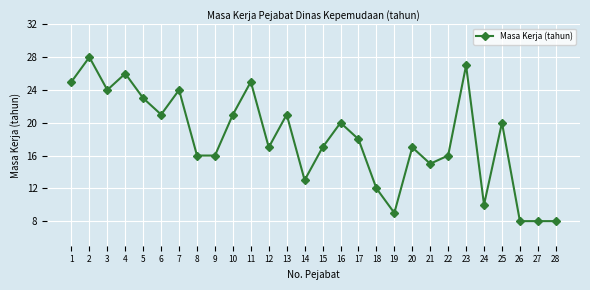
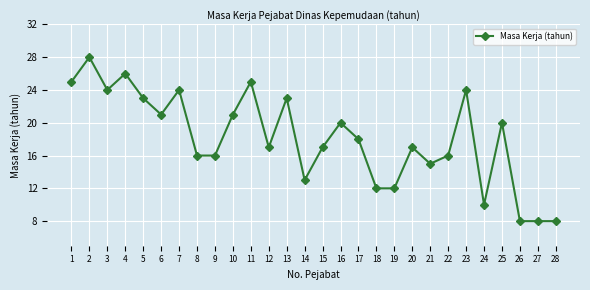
  {
    "1": 25,
    "2": 28,
    "3": 24,
    "4": 26,
    "5": 23,
    "6": 21,
    "7": 24,
    "8": 16,
    "9": 16,
    "10": 21,
    "11": 25,
    "12": 17,
-   "13": 21,
+   "13": 23,
    "14": 13,
    "15": 17,
    "16": 20,
    "17": 18,
    "18": 12,
-   "19": 9,
+   "19": 12,
    "20": 17,
    "21": 15,
    "22": 16,
-   "23": 27,
+   "23": 24,
    "24": 10,
    "25": 20,
    "26": 8,
    "27": 8,
    "28": 8
  }
